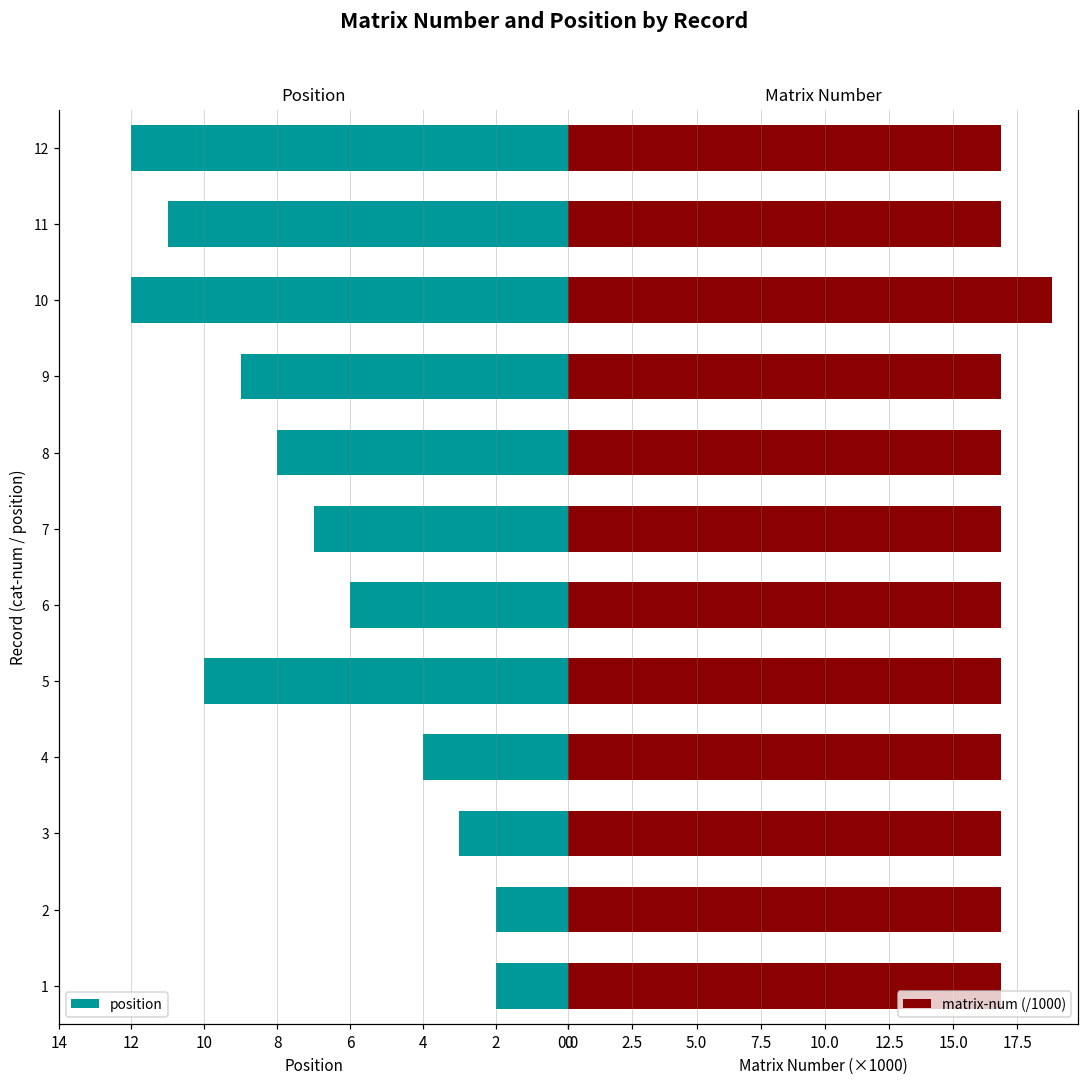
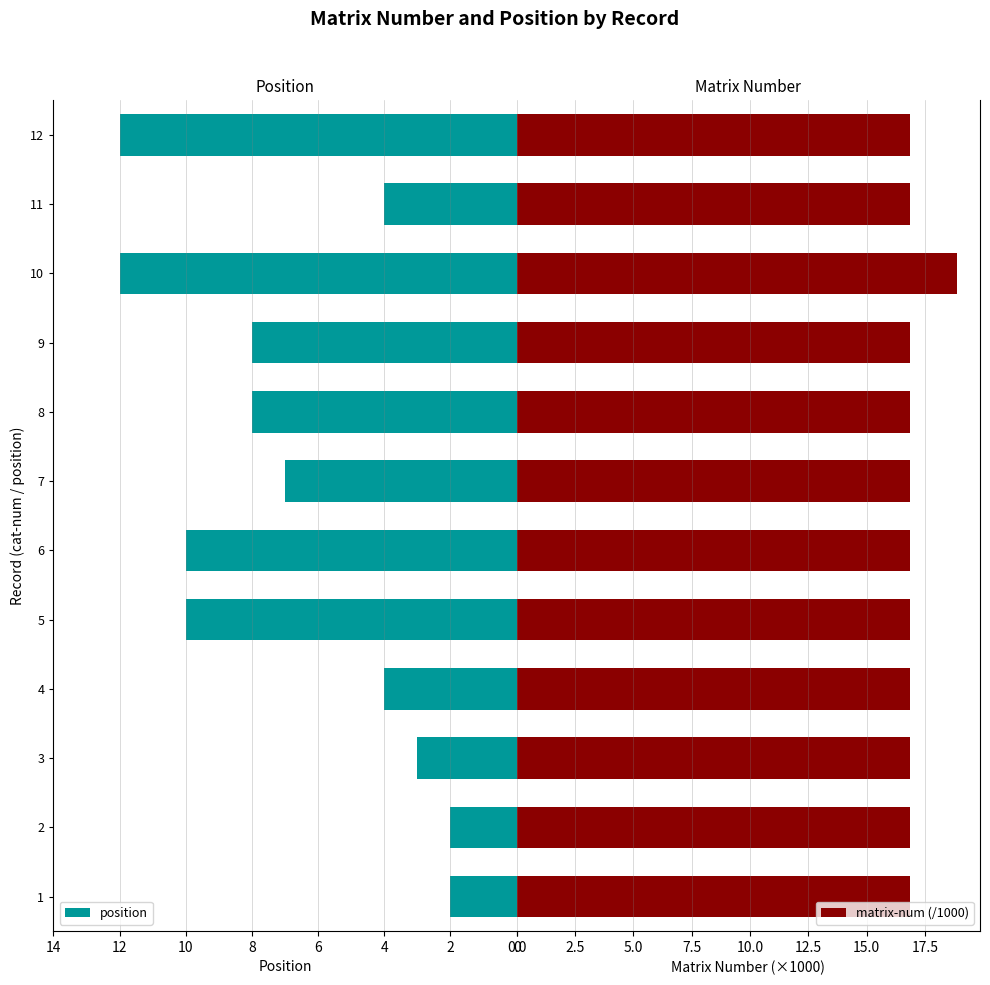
  {
    "Position": {
      "12": 12,
-     "11": 11,
+     "11": 4,
      "10": 12,
-     "9": 9,
+     "9": 8,
      "8": 8,
      "7": 7,
-     "6": 6,
+     "6": 10,
      "5": 10,
      "4": 4,
      "3": 3,
      "2": 2,
      "1": 2
    }
  }
